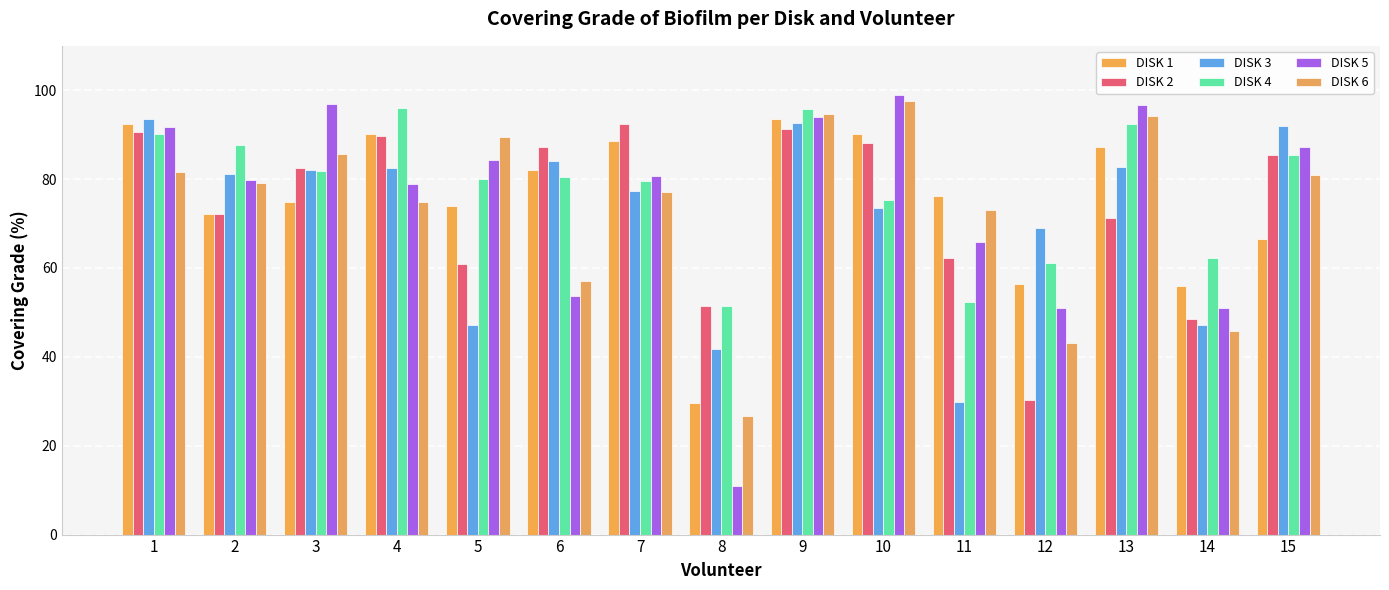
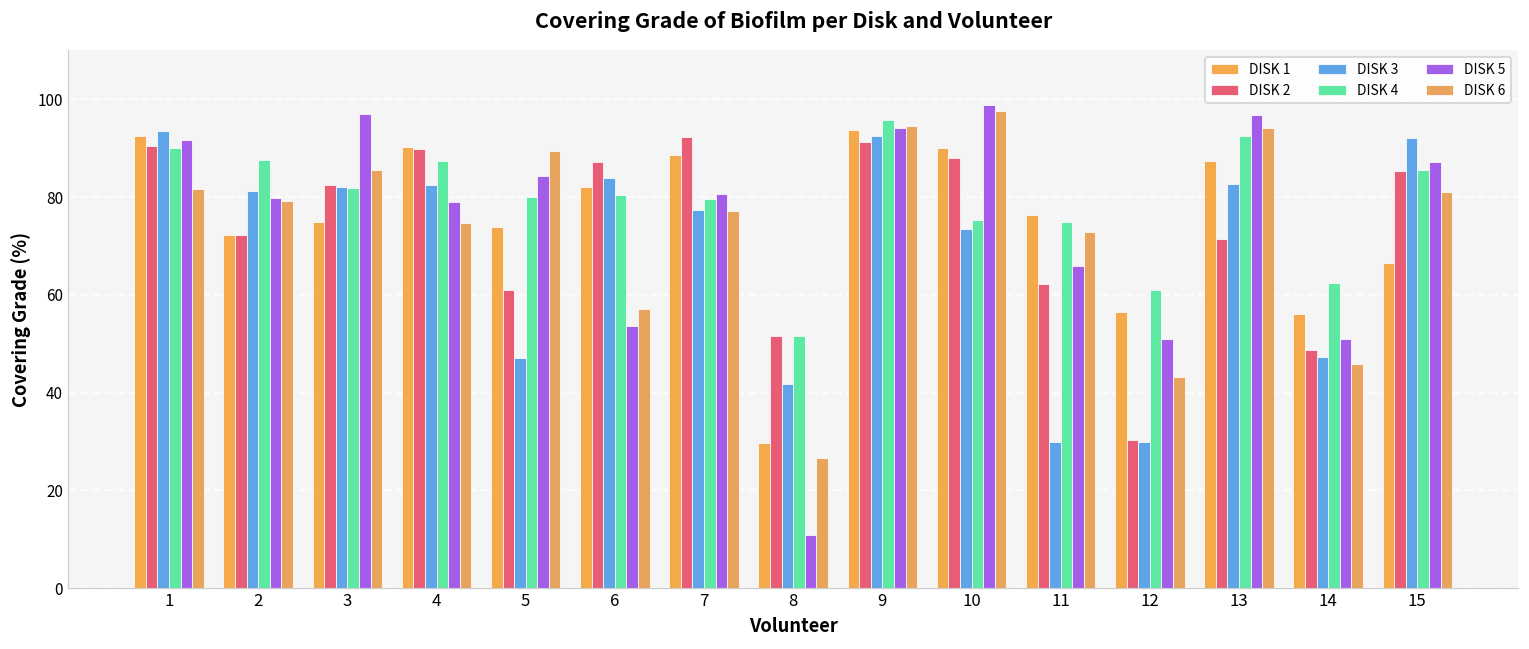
  {
    "DISK 2": {
      "1": 91,
      "2": 72,
      "3": 82,
      "4": 90,
      "5": 61,
      "6": 87,
      "7": 92,
      "8": 52,
      "9": 91,
      "10": 88,
      "11": 62,
      "12": 30,
      "13": 71,
      "14": 49,
      "15": 85
    },
    "DISK 3": {
      "1": 94,
      "2": 81,
      "3": 82,
      "4": 82,
      "5": 47,
      "6": 84,
      "7": 77,
      "8": 42,
      "9": 93,
      "10": 73,
      "11": 30,
-     "12": 69,
+     "12": 30,
      "13": 83,
      "14": 47,
      "15": 92
    },
    "DISK 4": {
      "1": 90,
      "2": 88,
      "3": 82,
-     "4": 96,
+     "4": 87,
      "5": 80,
      "6": 80,
      "7": 80,
      "8": 51,
      "9": 96,
      "10": 75,
-     "11": 52,
+     "11": 75,
      "12": 61,
      "13": 92,
      "14": 62,
      "15": 85
    },
    "DISK 5": {
      "1": 92,
      "2": 80,
      "3": 97,
      "4": 79,
      "5": 84,
      "6": 54,
      "7": 81,
      "8": 11,
      "9": 94,
      "10": 99,
      "11": 66,
      "12": 51,
      "13": 97,
      "14": 51,
      "15": 87
    }
  }
